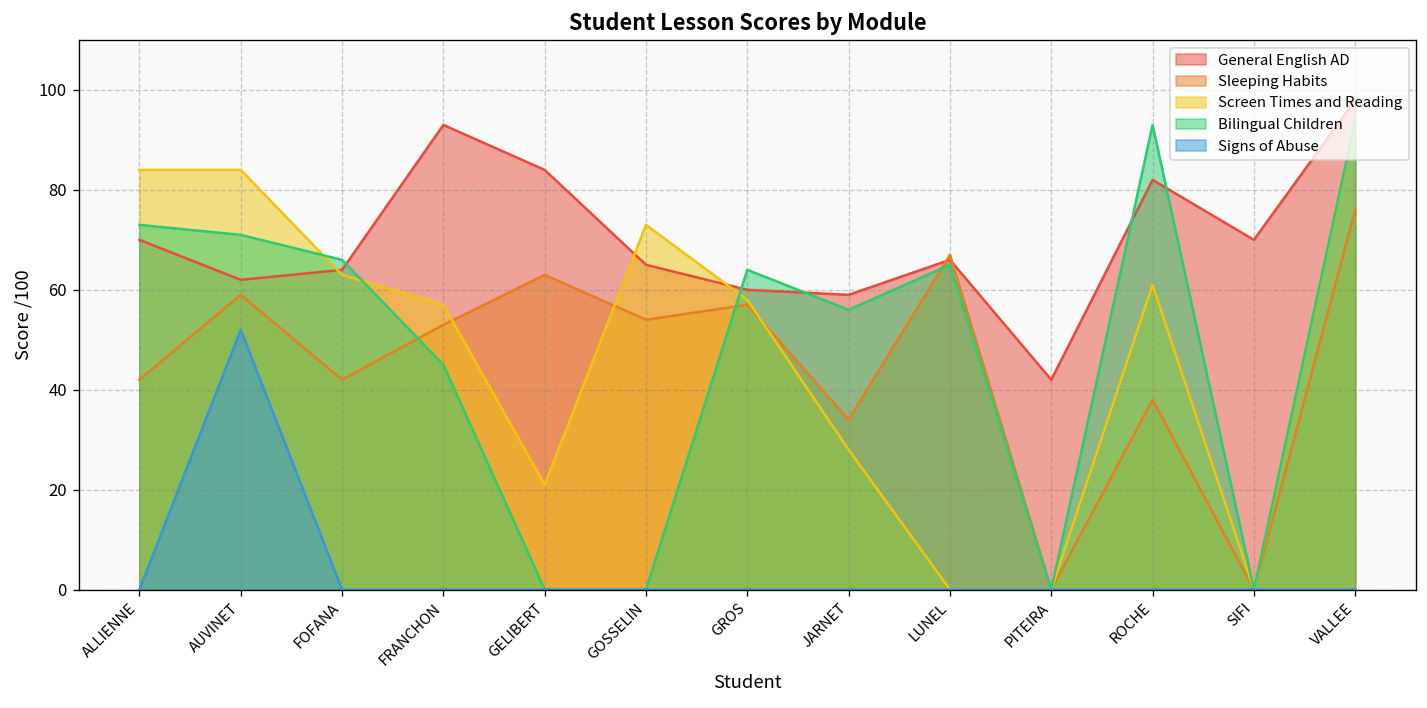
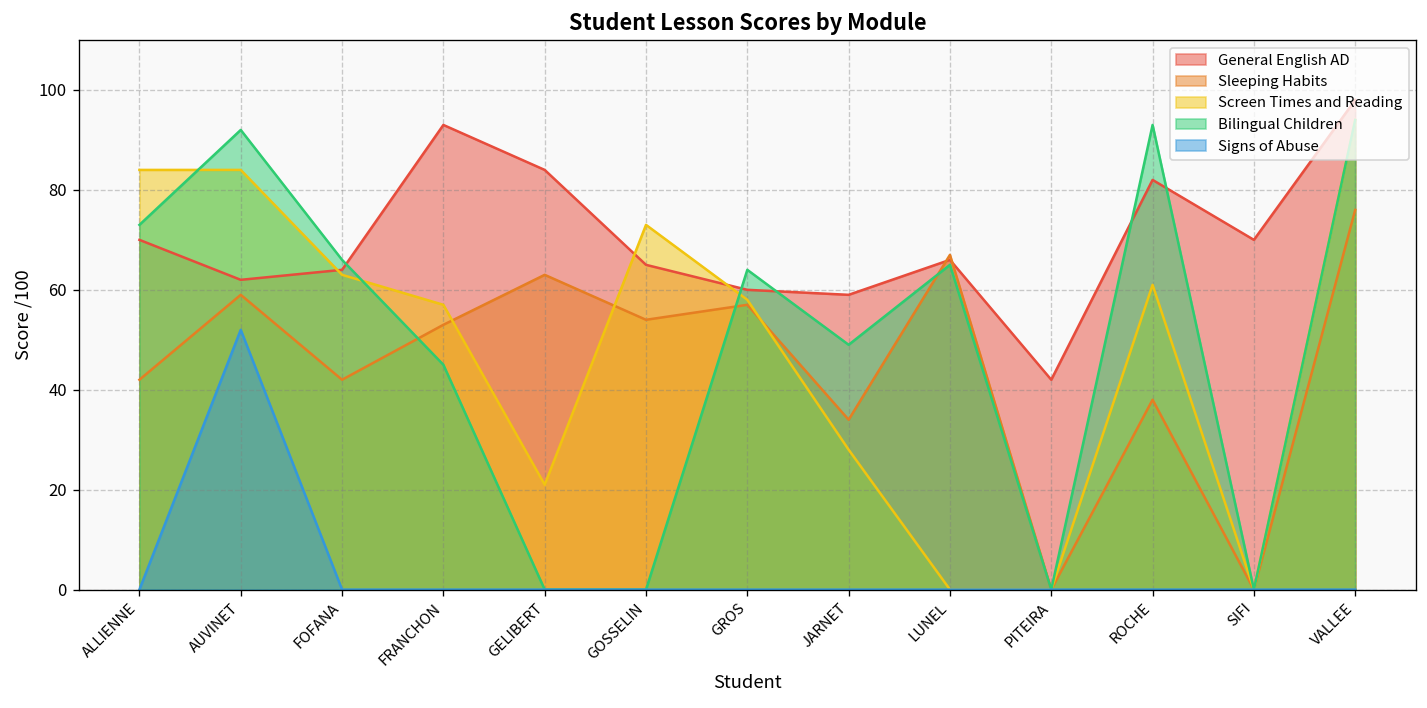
  {
    "Bilingual Children": {
      "ALLIENNE": 73,
-     "AUVINET": 71,
+     "AUVINET": 92,
      "FOFANA": 66,
      "FRANCHON": 45,
      "GROS": 64,
-     "JARNET": 56,
+     "JARNET": 49,
      "LUNEL": 65,
      "ROCHE": 93
    },
    "Signs of Abuse": {
      "ALLIENNE": 0,
      "AUVINET": 52,
      "FOFANA": 0,
      "FRANCHON": 0,
      "GROS": 0,
      "JARNET": 0,
      "ROCHE": 0,
      "VALLEE": 0
    }
  }
